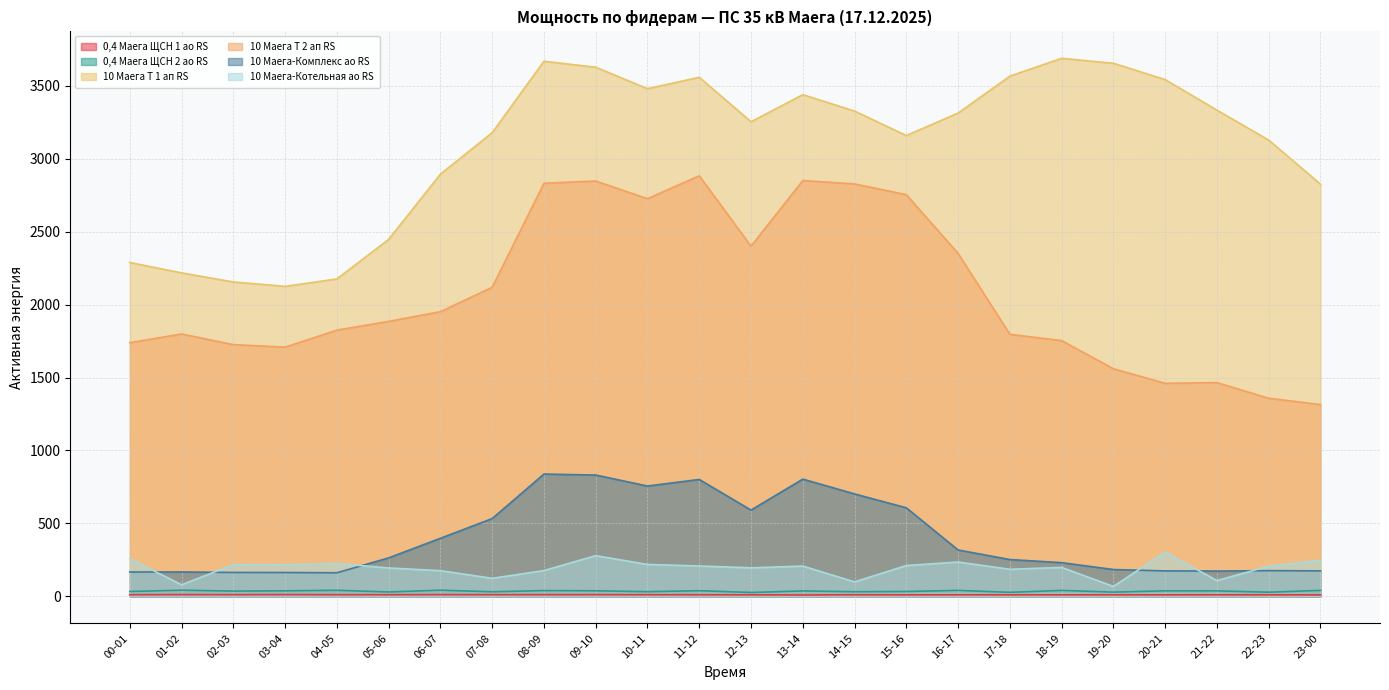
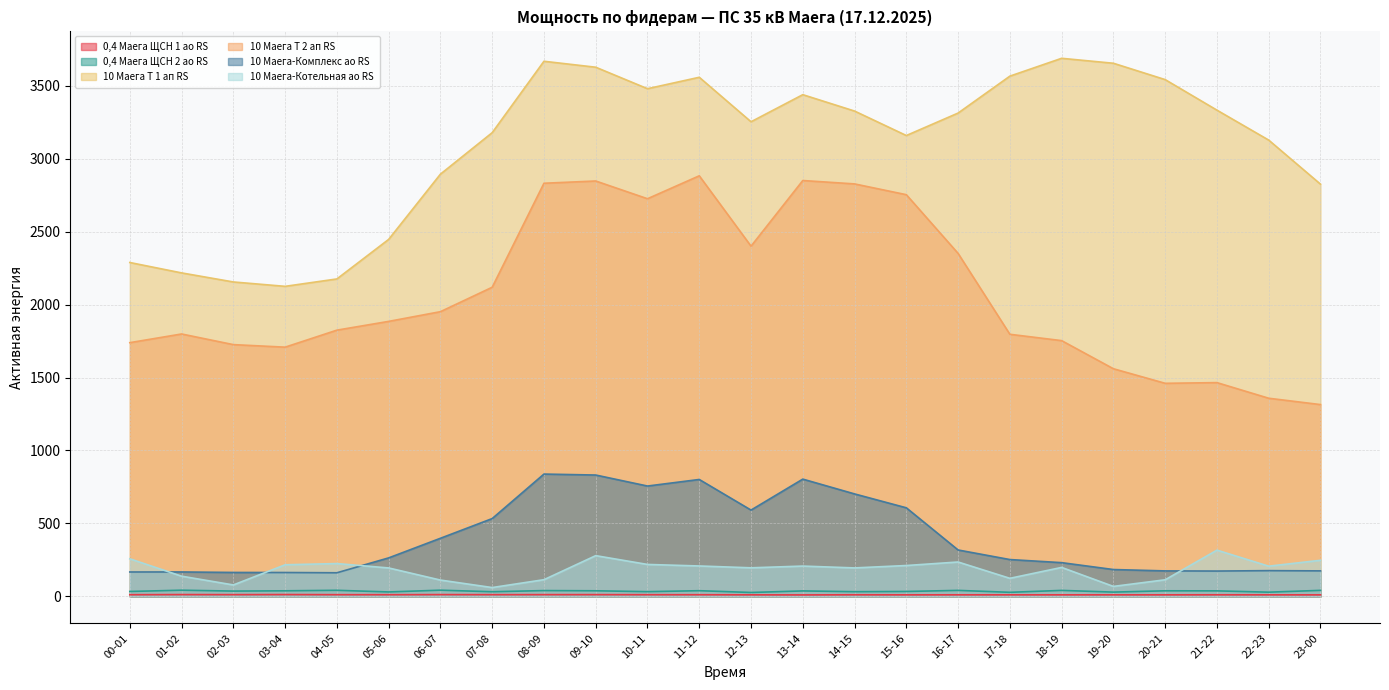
  {
    "0,4 Маега ЩСН 1 ао RS": {
      "00-01": 10,
      "01-02": 10,
      "02-03": 10,
      "03-04": 10,
      "04-05": 10,
      "05-06": 10,
      "06-07": 10,
      "07-08": 10,
      "08-09": 10,
      "09-10": 10,
      "10-11": 10,
      "11-12": 10,
      "13-14": 10,
      "14-15": 10,
      "15-16": 10,
      "16-17": 10,
      "18-19": 10,
      "19-20": 10,
      "20-21": 10,
      "21-22": 10,
      "22-23": 10,
      "23-00": 10
    },
    "10 Маега-Котельная ао RS": {
      "00-01": 260,
-     "01-02": 80,
-     "02-03": 220,
+     "01-02": 140,
+     "02-03": 80,
      "03-04": 220,
      "04-05": 230,
      "05-06": 200,
-     "06-07": 180,
-     "07-08": 120,
-     "08-09": 180,
+     "06-07": 110,
+     "07-08": 60,
+     "08-09": 110,
      "09-10": 280,
      "10-11": 220,
      "11-12": 210,
      "12-13": 200,
      "13-14": 210,
-     "14-15": 100,
+     "14-15": 200,
      "15-16": 210,
      "16-17": 240,
-     "17-18": 190,
+     "17-18": 120,
      "18-19": 200,
      "19-20": 70,
-     "20-21": 300,
-     "21-22": 110,
+     "20-21": 110,
+     "21-22": 320,
      "22-23": 210,
      "23-00": 250
    }
  }
